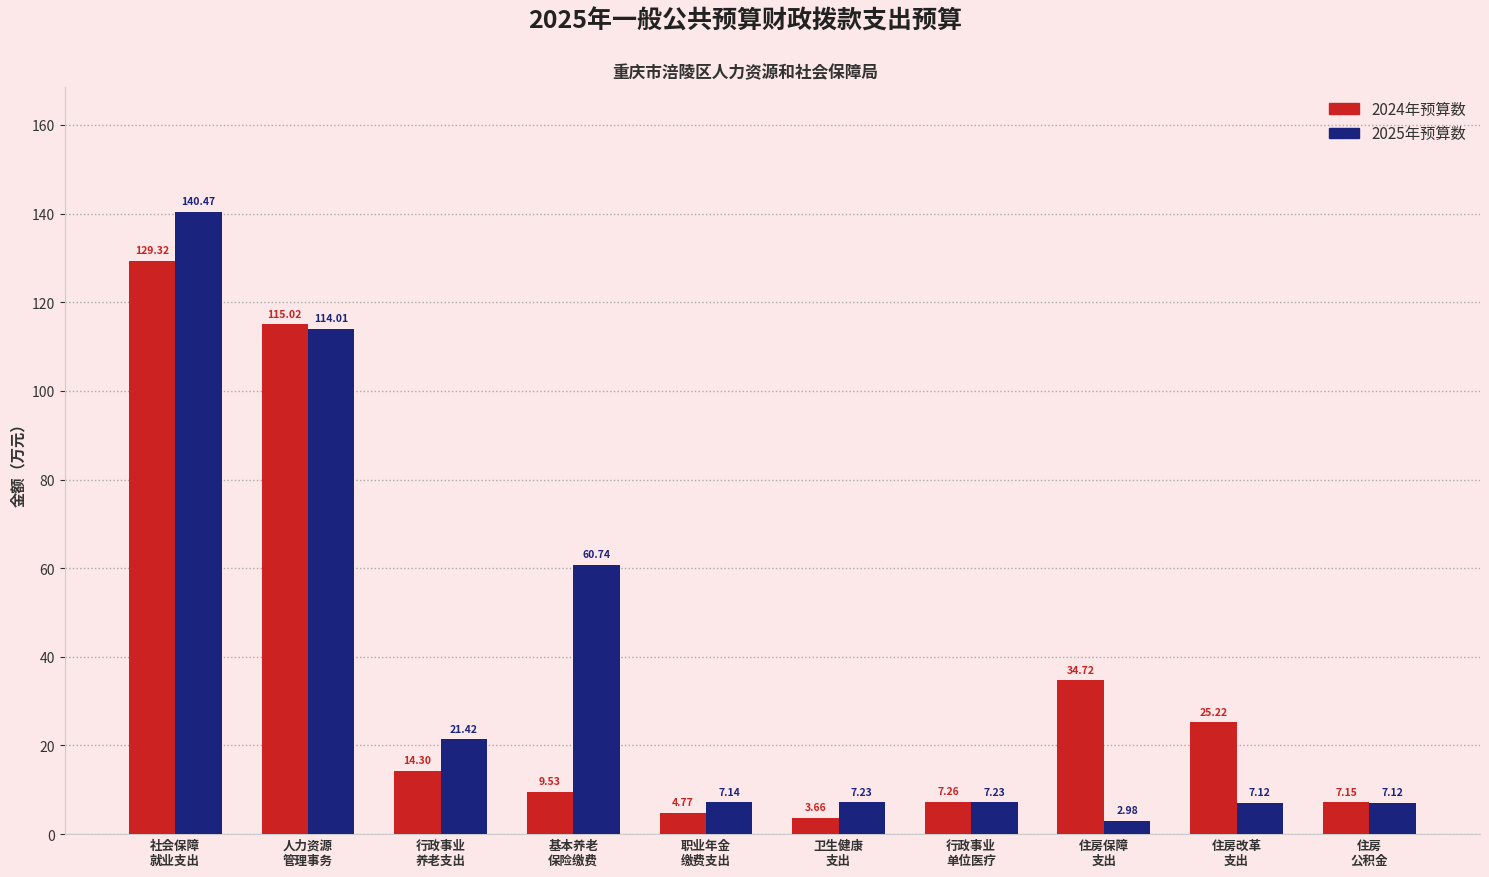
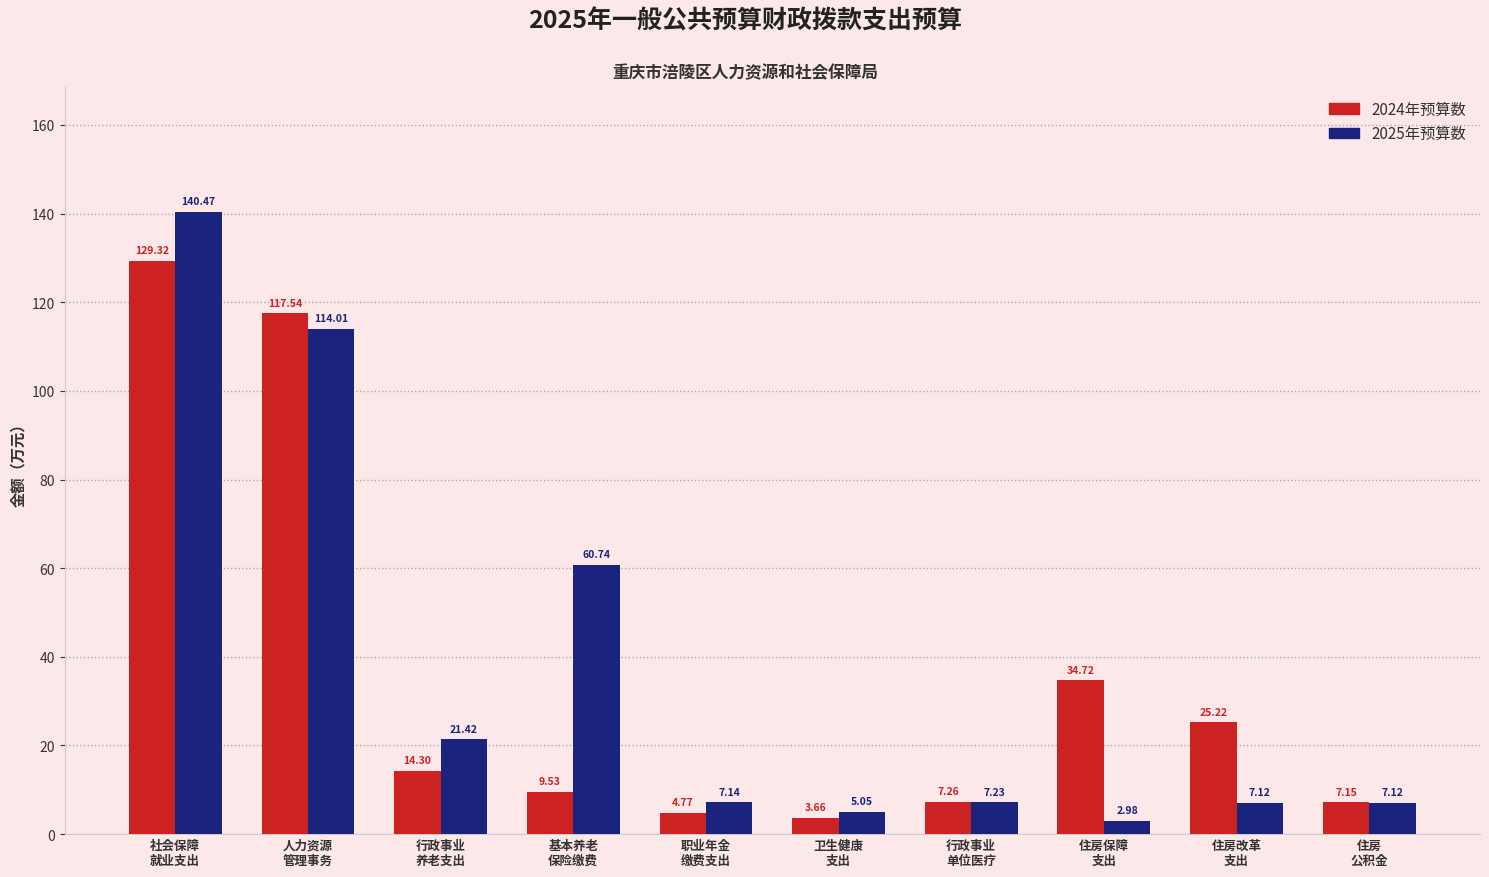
  {
    "2024年预算数": {
      "社会保障 就业支出": 129.32,
-     "人力资源 管理事务": 115.02,
+     "人力资源 管理事务": 117.54,
      "行政事业 养老支出": 14.30,
      "基本养老 保险缴费": 9.53,
      "职业年金 缴费支出": 4.77,
      "卫生健康 支出": 3.66,
      "行政事业 单位医疗": 7.26,
      "住房保障 支出": 34.72,
      "住房改革 支出": 25.22,
      "住房 公积金": 7.15
    },
    "2025年预算数": {
      "社会保障 就业支出": 140.47,
      "人力资源 管理事务": 114.01,
      "行政事业 养老支出": 21.42,
      "基本养老 保险缴费": 60.74,
      "职业年金 缴费支出": 7.14,
-     "卫生健康 支出": 7.23,
+     "卫生健康 支出": 5.05,
      "行政事业 单位医疗": 7.23,
      "住房保障 支出": 2.98,
      "住房改革 支出": 7.12,
      "住房 公积金": 7.12
    }
  }
